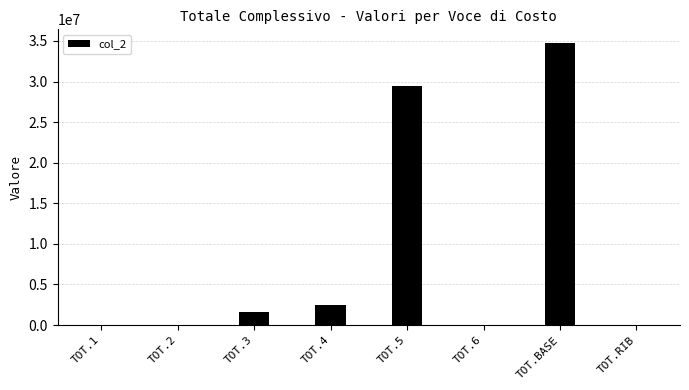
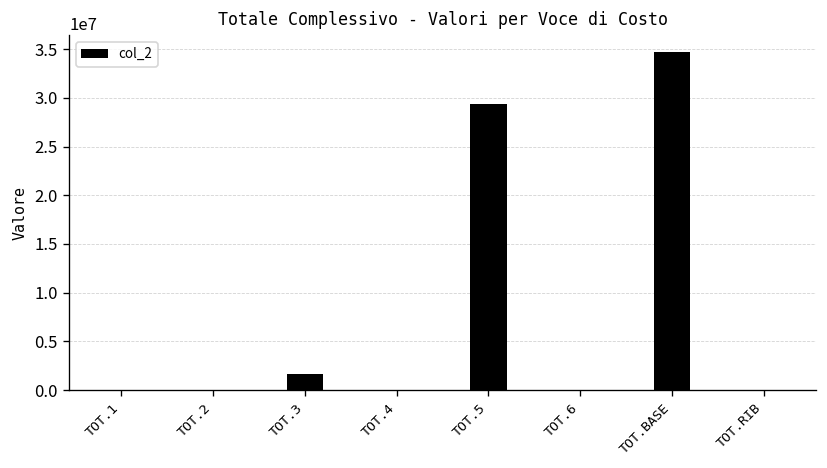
  {
    "TOT.1": 0,
    "TOT.2": 0,
    "TOT.3": 2000000,
-   "TOT.4": 2000000,
+   "TOT.4": 0,
    "TOT.5": 29000000,
    "TOT.6": 0,
    "TOT.BASE": 35000000
  }
